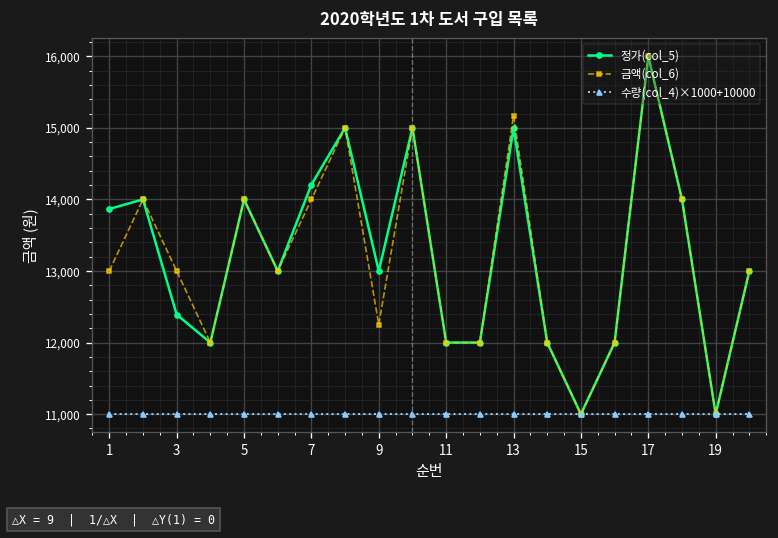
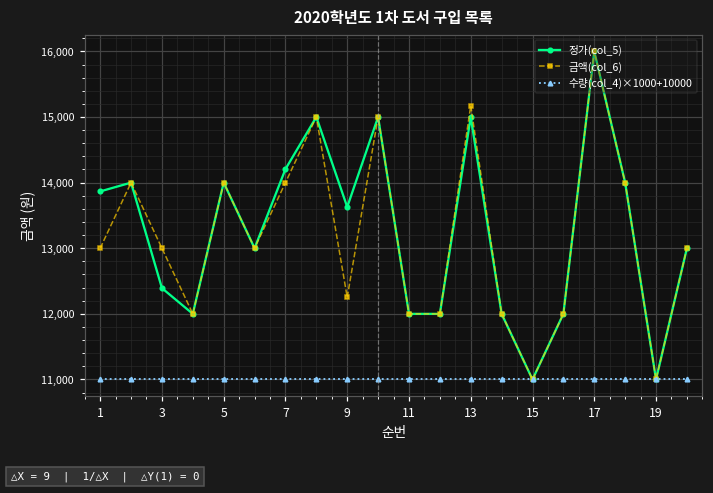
  {
    "정가(col_5)": {
      "1": "13,900",
      "3": "12,400",
      "7": "14,200",
-     "9": "13,000",
+     "9": "13,600",
      "13": "15,000"
    },
    "금액(col_6)": {
      "1": "13,000",
      "3": "13,000",
      "7": "14,000",
      "9": "12,300",
      "13": "15,200"
    },
    "수량(col_4)×1000+10000": {
      "1": "11,000",
      "3": "11,000",
      "5": "11,000",
      "7": "11,000",
      "9": "11,000",
      "11": "11,000",
      "13": "11,000",
      "17": "11,000"
    }
  }
